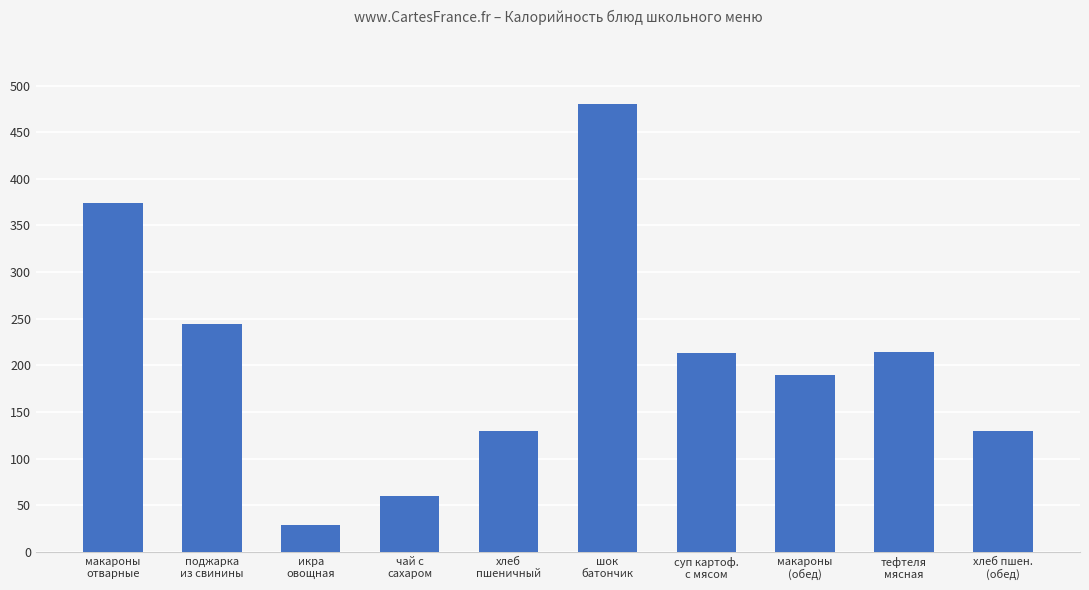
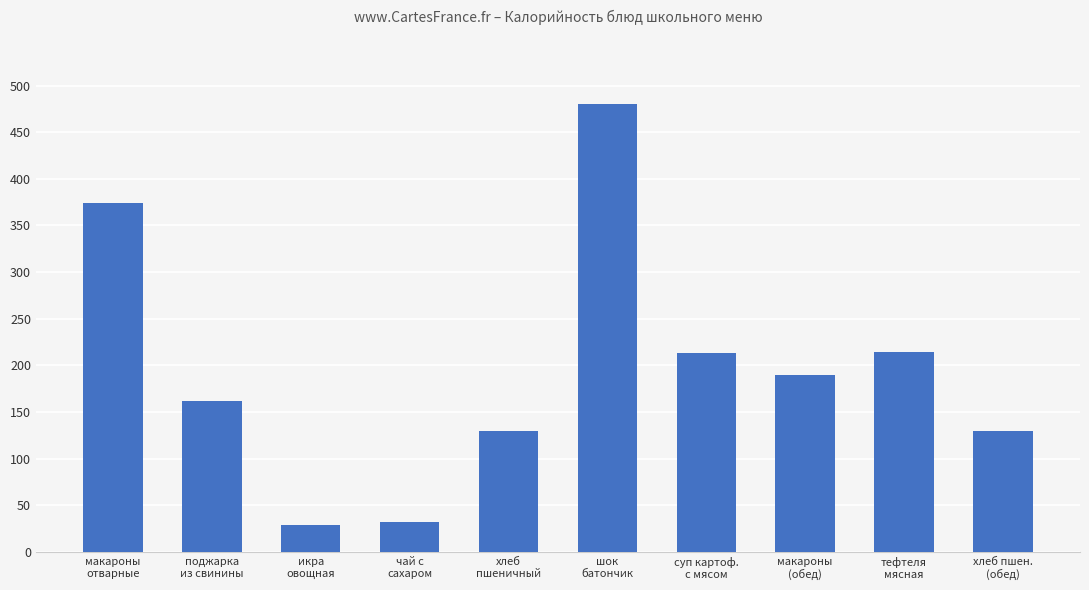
  {
    "макароны отварные": 370,
-   "поджарка из свинины": 240,
+   "поджарка из свинины": 160,
    "икра овощная": 30,
-   "чай с сахаром": 60,
+   "чай с сахаром": 30,
    "хлеб пшеничный": 130,
    "шок батончик": 480,
    "суп картоф. с мясом": 210,
    "макароны (обед)": 190,
    "тефтеля мясная": 210,
    "хлеб пшен. (обед)": 130
  }
